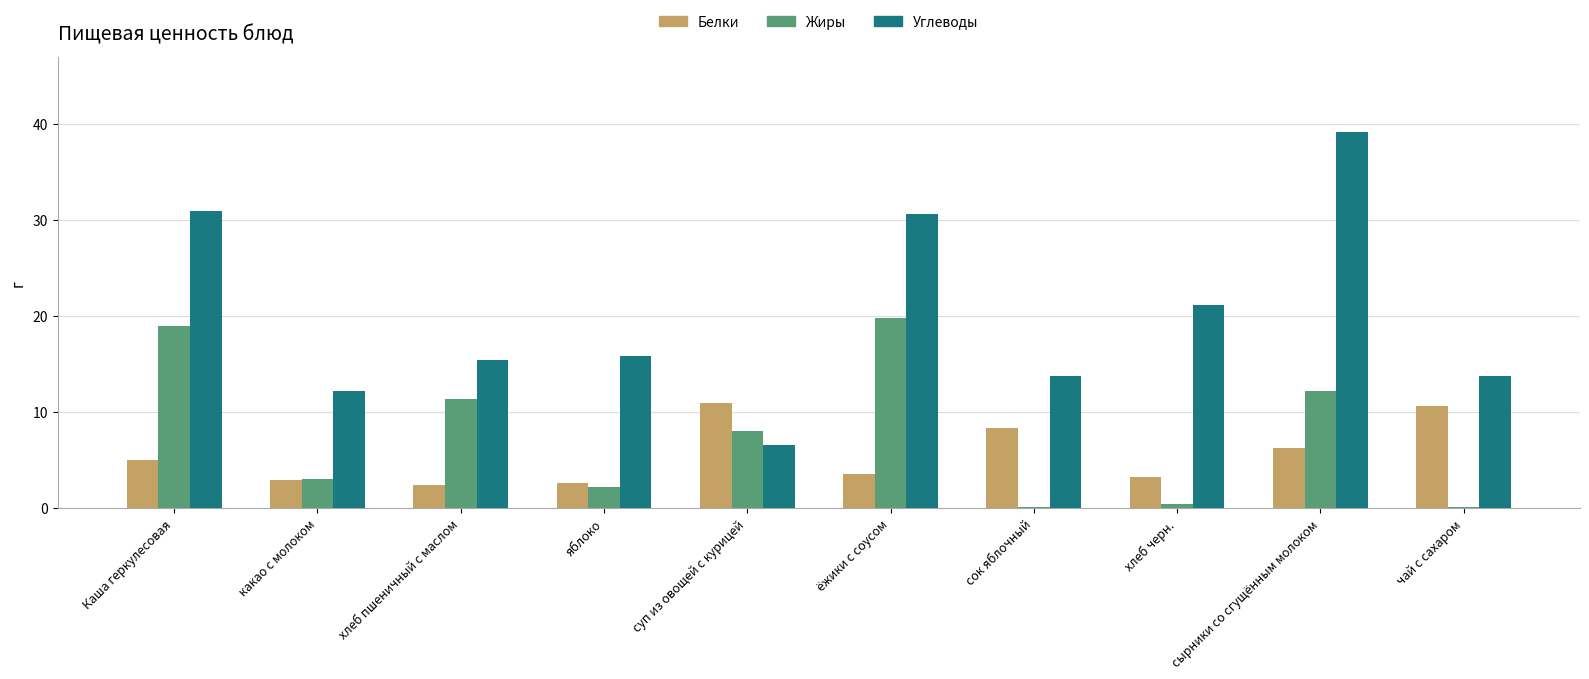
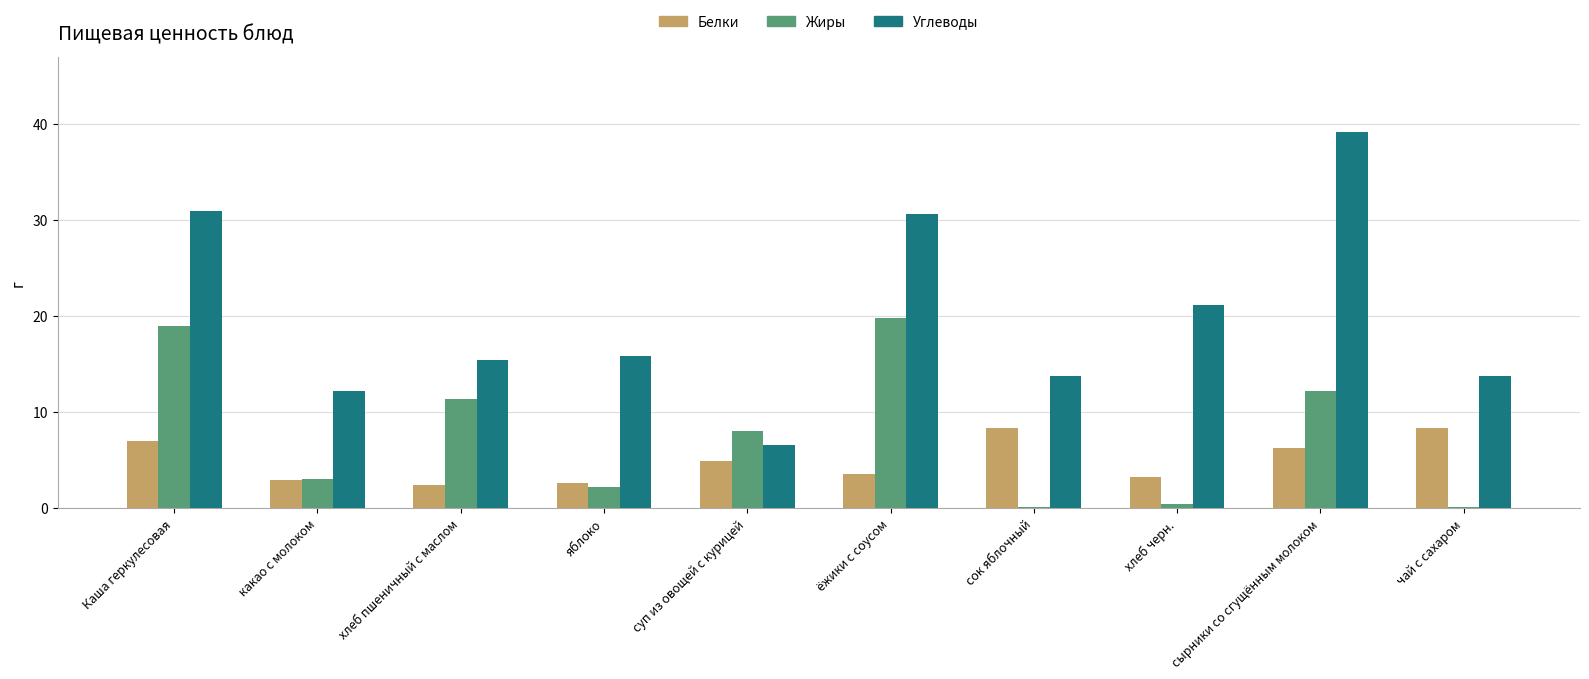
  {
    "Белки": {
-     "Каша геркулесовая": 5,
+     "Каша геркулесовая": 7,
      "какао с молоком": 3,
      "хлеб пшеничный с маслом": 2,
      "яблоко": 3,
-     "суп из овощей с курицей": 11,
+     "суп из овощей с курицей": 5,
      "ёжики с соусом": 4,
      "сок яблочный": 8,
      "хлеб черн.": 3,
      "сырники со сгущённым молоком": 6,
-     "чай с сахаром": 11
+     "чай с сахаром": 8
    },
    "Жиры": {
      "Каша геркулесовая": 19,
      "какао с молоком": 3,
      "хлеб пшеничный с маслом": 11,
      "яблоко": 2,
      "суп из овощей с курицей": 8,
      "ёжики с соусом": 20,
      "хлеб черн.": 0,
      "сырники со сгущённым молоком": 12
    },
    "Углеводы": {
      "Каша геркулесовая": 31,
      "какао с молоком": 12,
      "хлеб пшеничный с маслом": 16,
      "яблоко": 16,
      "суп из овощей с курицей": 7,
      "ёжики с соусом": 31,
      "сок яблочный": 14,
      "хлеб черн.": 21,
      "сырники со сгущённым молоком": 39,
      "чай с сахаром": 14
    }
  }
